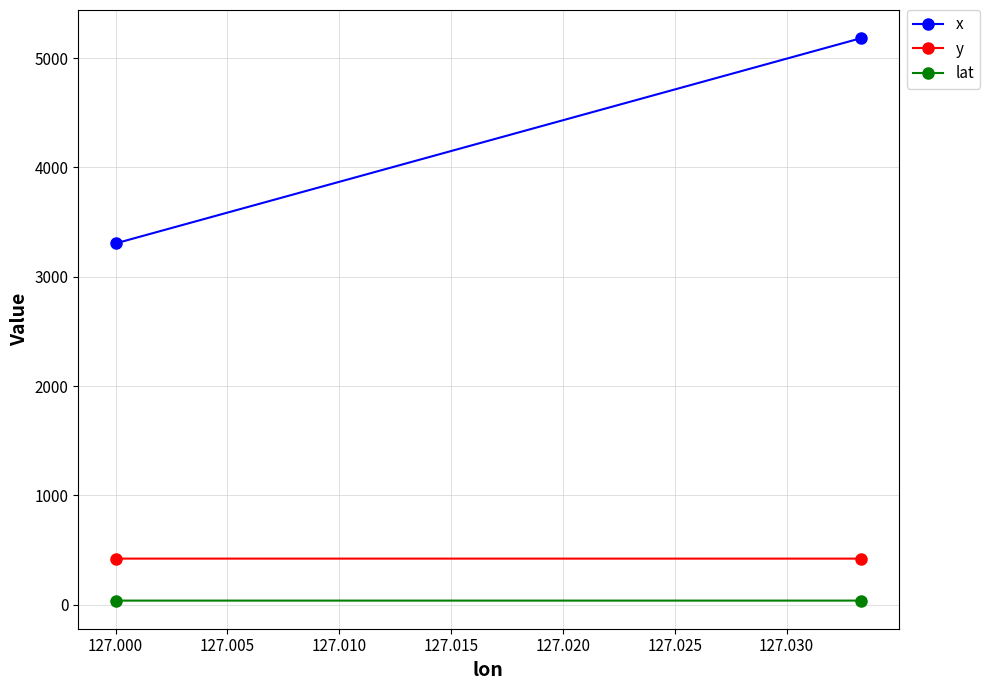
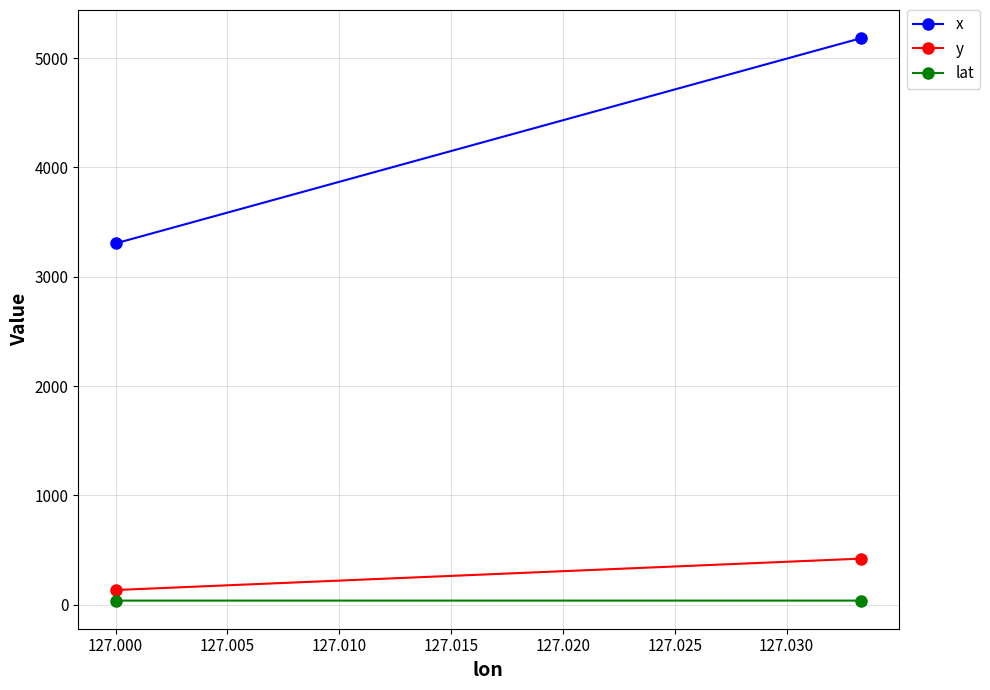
  {
    "x": {
      "127.000": 3310
    },
    "y": {
-     "127.000": 420
+     "127.000": 130
    },
    "lat": {
      "127.000": 40
    }
  }
